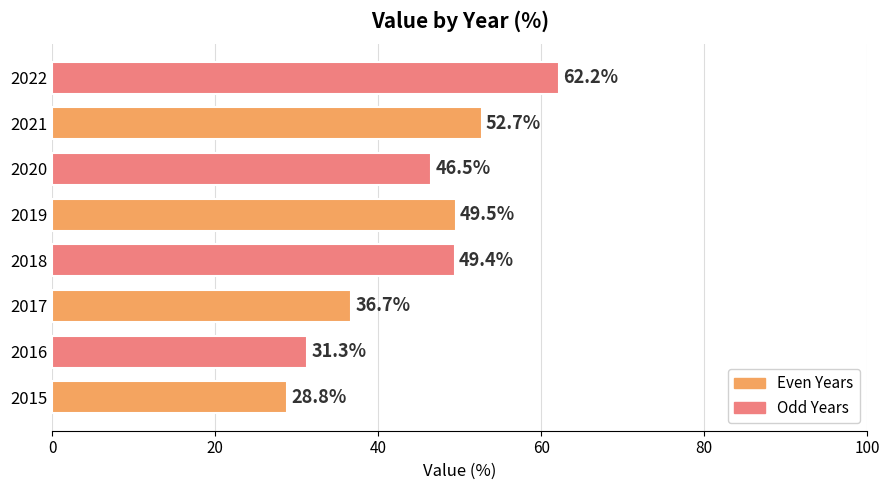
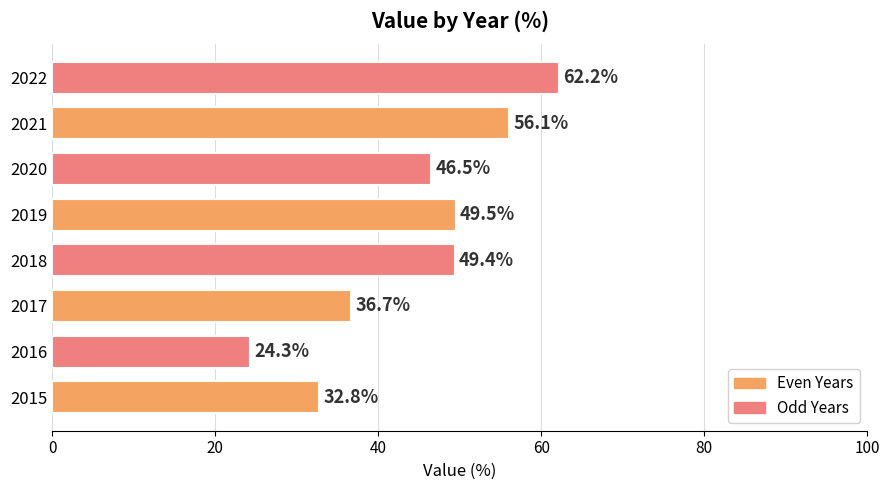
  {
    "2022": "62.2%",
-   "2021": "52.7%",
+   "2021": "56.1%",
    "2020": "46.5%",
    "2019": "49.5%",
    "2018": "49.4%",
    "2017": "36.7%",
-   "2016": "31.3%",
-   "2015": "28.8%"
+   "2016": "24.3%",
+   "2015": "32.8%"
  }
